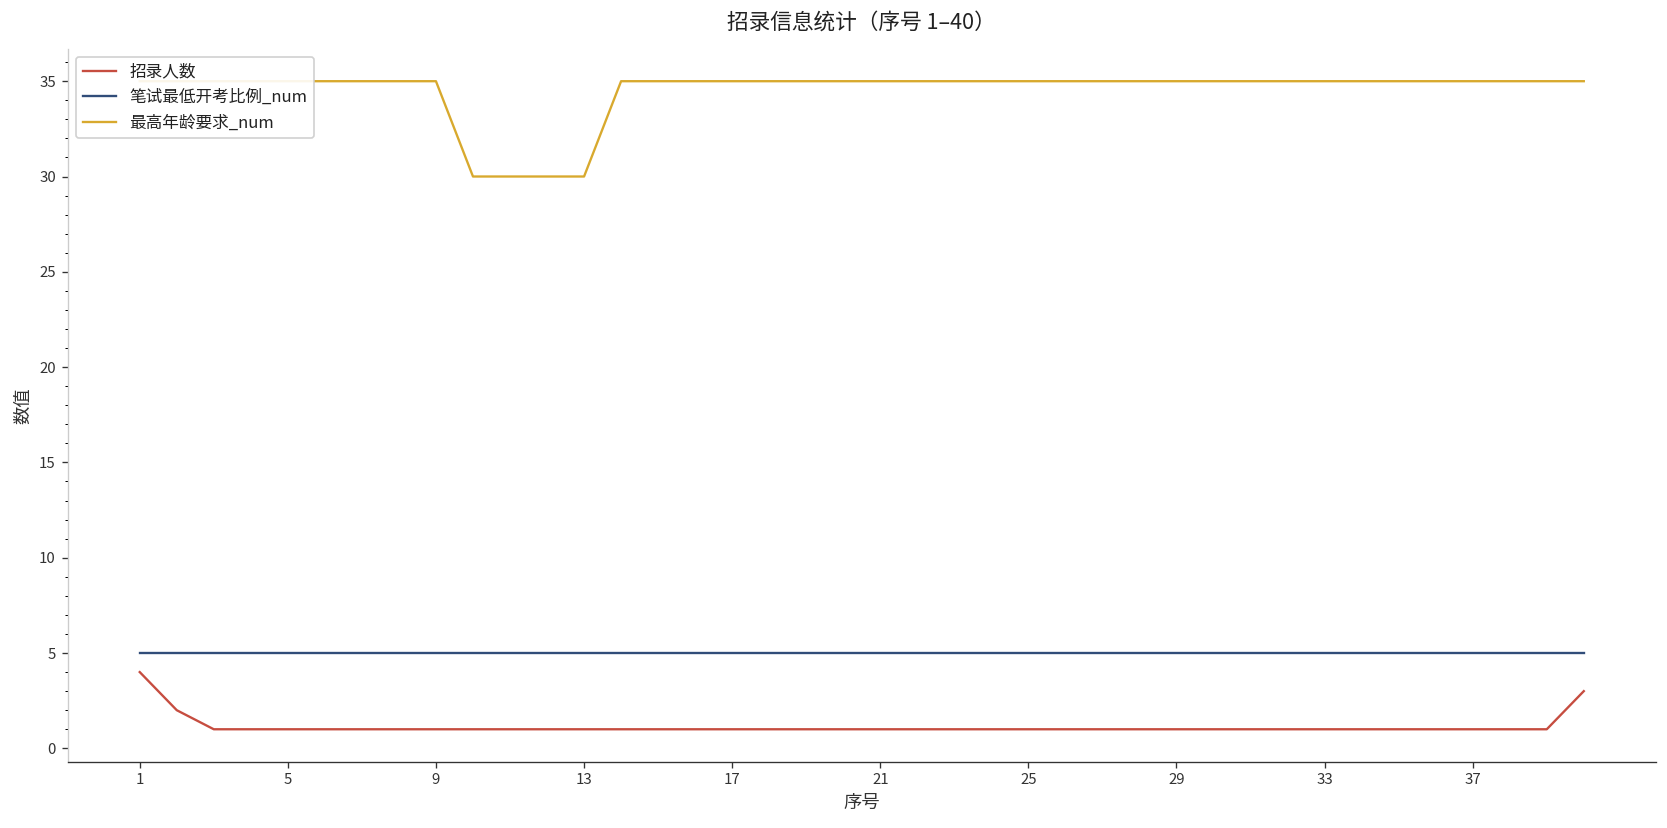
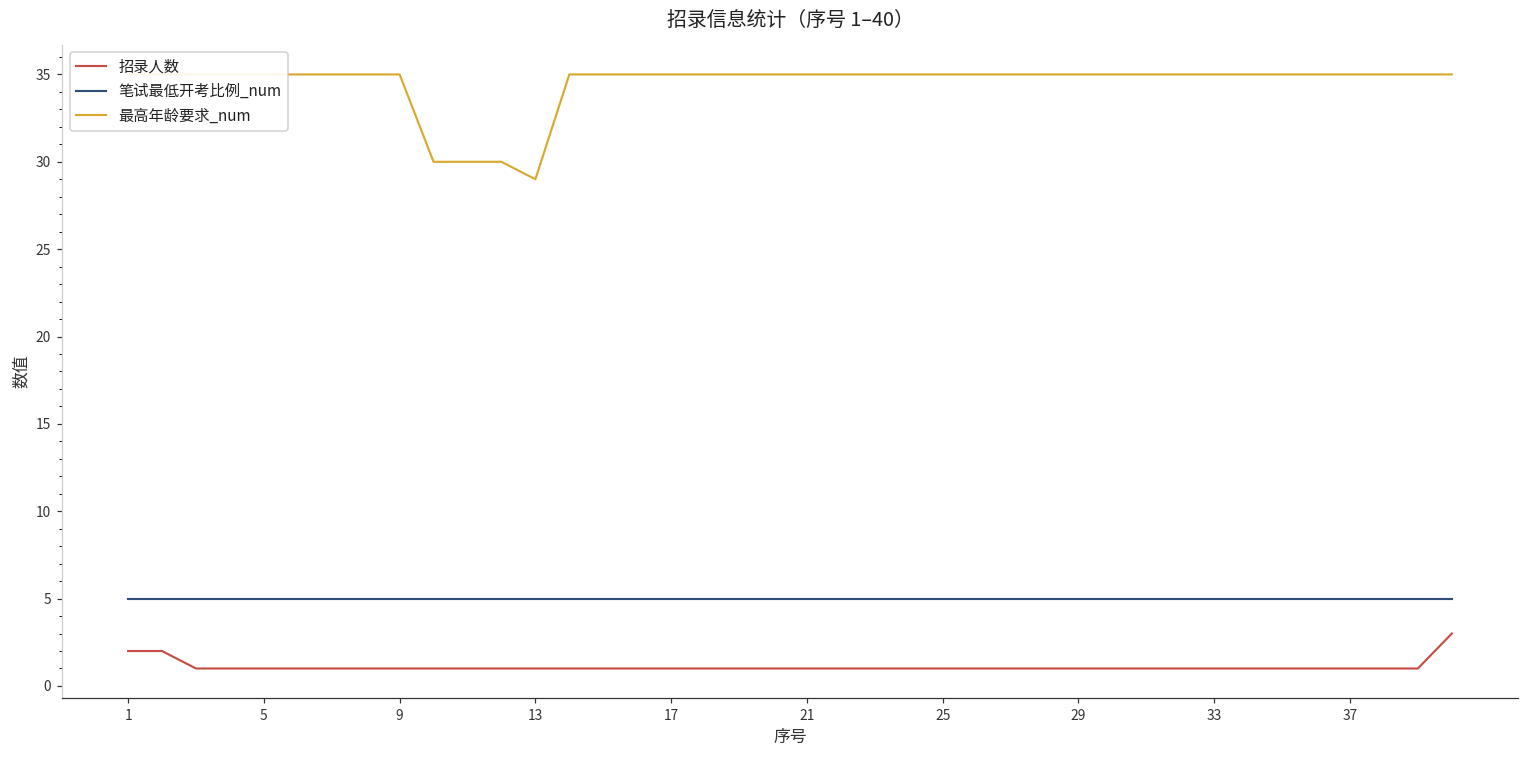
  {
    "招录人数": {
-     "1": 4,
+     "1": 2,
      "5": 1,
      "9": 1,
      "13": 1,
      "17": 1,
      "21": 1,
      "25": 1,
      "29": 1,
      "33": 1,
      "37": 1
    },
    "笔试最低开考比例_num": {
      "1": 5,
      "5": 5,
      "9": 5,
      "13": 5,
      "17": 5,
      "21": 5,
      "25": 5,
      "29": 5,
      "33": 5,
      "37": 5
    },
    "最高年龄要求_num": {
      "9": 35,
-     "13": 30,
+     "13": 29,
      "17": 35,
      "21": 35,
      "25": 35,
      "29": 35,
      "33": 35,
      "37": 35
    }
  }
